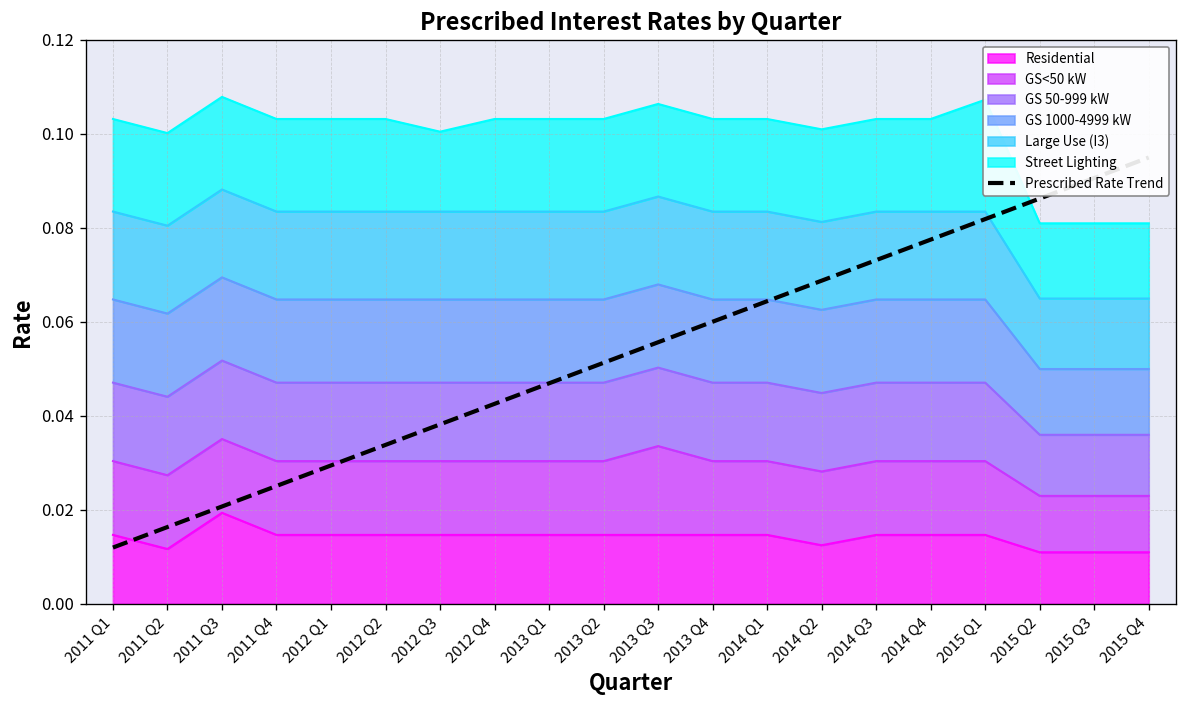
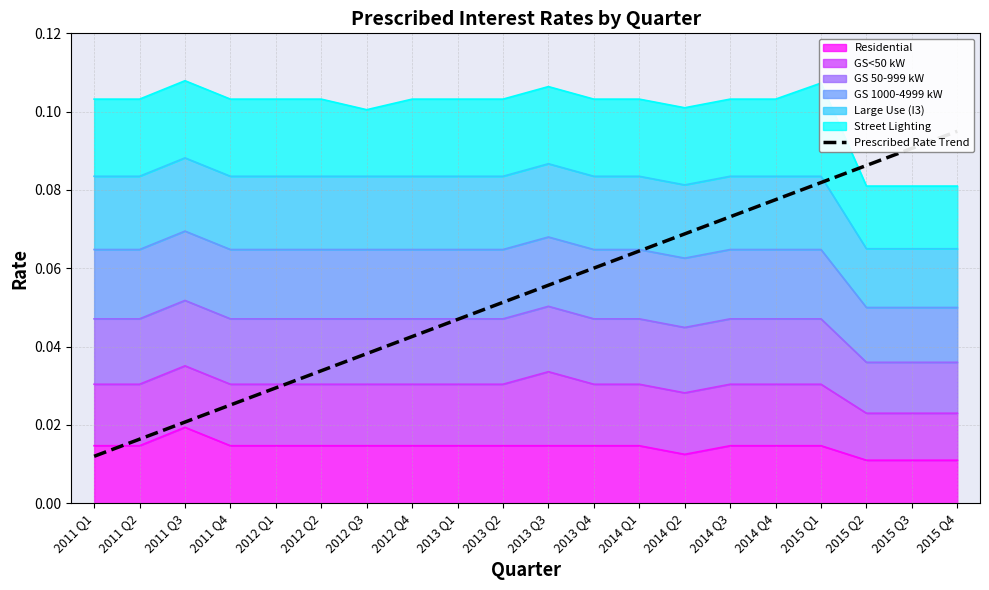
  {
    "Residential": {
      "2011 Q1": 0.015,
-     "2011 Q2": 0.012,
+     "2011 Q2": 0.015,
      "2011 Q3": 0.019,
      "2011 Q4": 0.015,
      "2012 Q1": 0.015,
      "2012 Q2": 0.015,
      "2012 Q3": 0.015,
      "2012 Q4": 0.015,
      "2013 Q1": 0.015,
      "2013 Q2": 0.015,
      "2013 Q3": 0.015,
      "2013 Q4": 0.015,
      "2014 Q1": 0.015,
      "2014 Q2": 0.013,
      "2014 Q3": 0.015,
      "2014 Q4": 0.015,
      "2015 Q1": 0.015,
      "2015 Q2": 0.011,
      "2015 Q3": 0.011,
      "2015 Q4": 0.011
    },
    "GS<50 kW": {
      "2011 Q1": 0.016,
      "2011 Q2": 0.016,
      "2011 Q3": 0.016,
      "2011 Q4": 0.016,
      "2012 Q1": 0.016,
      "2012 Q2": 0.016,
      "2012 Q3": 0.016,
      "2012 Q4": 0.016,
      "2013 Q1": 0.016,
      "2013 Q2": 0.016,
      "2013 Q3": 0.019,
      "2013 Q4": 0.016,
      "2014 Q1": 0.016,
      "2014 Q2": 0.016,
      "2014 Q3": 0.016,
      "2014 Q4": 0.016,
      "2015 Q1": 0.016,
      "2015 Q2": 0.012,
      "2015 Q3": 0.012,
      "2015 Q4": 0.012
    },
    "GS 50-999 kW": {
      "2011 Q1": 0.017,
      "2011 Q2": 0.017,
      "2011 Q3": 0.017,
      "2011 Q4": 0.017,
      "2012 Q1": 0.017,
      "2012 Q2": 0.017,
      "2012 Q3": 0.017,
      "2012 Q4": 0.017,
      "2013 Q2": 0.017,
      "2013 Q3": 0.017,
      "2013 Q4": 0.017,
      "2014 Q1": 0.017,
      "2014 Q2": 0.017,
      "2014 Q3": 0.017,
      "2014 Q4": 0.017,
      "2015 Q1": 0.017,
      "2015 Q2": 0.013,
      "2015 Q3": 0.013,
      "2015 Q4": 0.013
    },
    "GS 1000-4999 kW": {
      "2011 Q1": 0.018,
      "2011 Q2": 0.018,
      "2011 Q3": 0.018,
      "2011 Q4": 0.018,
      "2012 Q1": 0.018,
      "2012 Q2": 0.018,
      "2012 Q3": 0.018,
      "2012 Q4": 0.018,
      "2013 Q1": 0.018,
      "2013 Q2": 0.018,
      "2013 Q3": 0.018,
      "2013 Q4": 0.018,
      "2014 Q2": 0.018,
      "2014 Q3": 0.018,
      "2014 Q4": 0.018,
      "2015 Q1": 0.018,
      "2015 Q2": 0.014,
      "2015 Q3": 0.014,
      "2015 Q4": 0.014
    },
    "Large Use (I3)": {
      "2011 Q1": 0.019,
      "2011 Q2": 0.019,
      "2011 Q3": 0.019,
      "2011 Q4": 0.019,
      "2012 Q1": 0.019,
      "2012 Q2": 0.019,
      "2012 Q3": 0.019,
      "2012 Q4": 0.019,
      "2013 Q1": 0.019,
      "2013 Q2": 0.019,
      "2013 Q3": 0.019,
      "2013 Q4": 0.019,
      "2014 Q1": 0.019,
      "2014 Q2": 0.019,
      "2014 Q3": 0.019,
      "2014 Q4": 0.019,
      "2015 Q1": 0.019,
      "2015 Q2": 0.015,
      "2015 Q3": 0.015,
      "2015 Q4": 0.015
    },
    "Street Lighting": {
      "2011 Q1": 0.020,
      "2011 Q2": 0.020,
      "2011 Q3": 0.020,
      "2011 Q4": 0.020,
      "2012 Q1": 0.020,
      "2012 Q2": 0.020,
      "2012 Q3": 0.017,
      "2012 Q4": 0.020,
      "2013 Q1": 0.020,
      "2013 Q2": 0.020,
      "2013 Q3": 0.020,
      "2013 Q4": 0.020,
      "2014 Q1": 0.020,
      "2014 Q2": 0.020,
      "2014 Q3": 0.020,
      "2014 Q4": 0.020,
      "2015 Q2": 0.016,
      "2015 Q3": 0.016,
      "2015 Q4": 0.016
    },
    "Prescribed Rate Trend": {
      "2011 Q1": 0.012,
      "2011 Q2": 0.016,
      "2011 Q3": 0.021,
      "2011 Q4": 0.025,
      "2012 Q1": 0.029,
      "2012 Q2": 0.034,
      "2012 Q3": 0.038,
      "2012 Q4": 0.043,
      "2013 Q2": 0.051,
      "2013 Q3": 0.056,
      "2013 Q4": 0.060,
      "2014 Q2": 0.069,
      "2014 Q3": 0.073,
      "2014 Q4": 0.078,
      "2015 Q1": 0.082,
      "2015 Q2": 0.086
    }
  }
